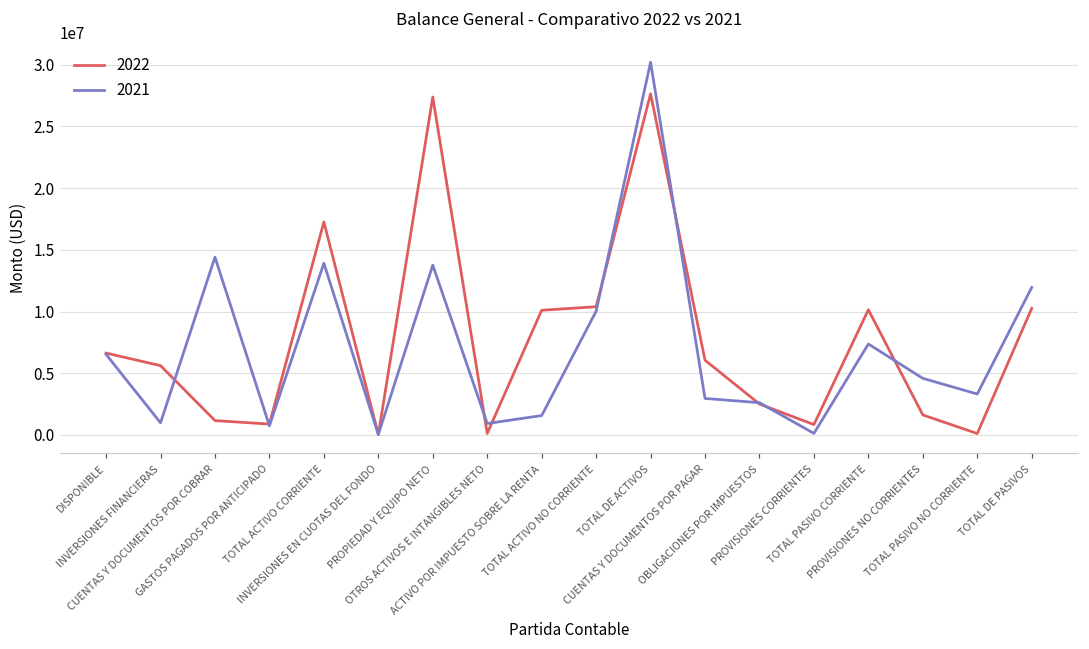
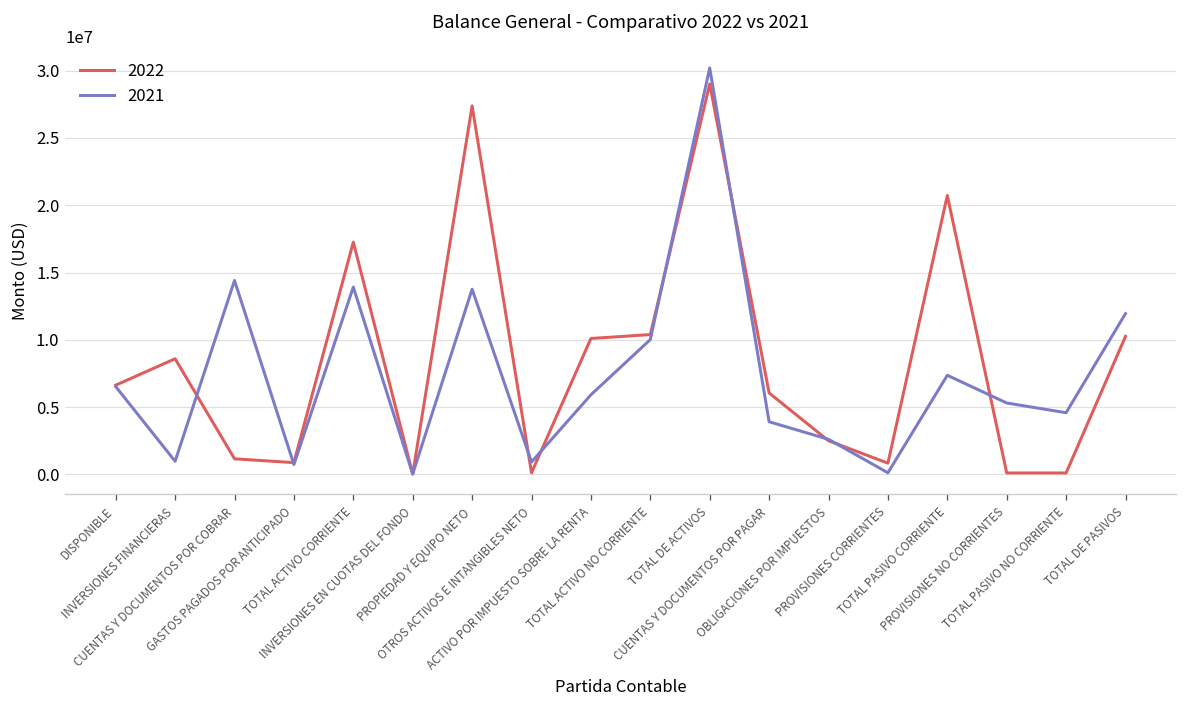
  {
    "2022": {
-     "INVERSIONES FINANCIERAS": 5600000,
+     "INVERSIONES FINANCIERAS": 8600000,
      "CUENTAS Y DOCUMENTOS POR COBRAR": 1200000,
      "TOTAL ACTIVO CORRIENTE": 17300000,
      "PROPIEDAD Y EQUIPO NETO": 27400000,
      "OTROS ACTIVOS E INTANGIBLES NETO": 100000,
      "ACTIVO POR IMPUESTO SOBRE LA RENTA": 10100000,
      "TOTAL ACTIVO NO CORRIENTE": 10400000,
-     "TOTAL DE ACTIVOS": 27700000,
+     "TOTAL DE ACTIVOS": 29000000,
      "CUENTAS Y DOCUMENTOS POR PAGAR": 6100000,
      "PROVISIONES CORRIENTES": 800000,
-     "TOTAL PASIVO CORRIENTE": 10100000,
-     "PROVISIONES NO CORRIENTES": 1600000,
+     "TOTAL PASIVO CORRIENTE": 20700000,
+     "PROVISIONES NO CORRIENTES": 100000,
      "TOTAL PASIVO NO CORRIENTE": 100000,
      "TOTAL DE PASIVOS": 10300000
    },
    "2021": {
      "INVERSIONES FINANCIERAS": 1000000,
      "CUENTAS Y DOCUMENTOS POR COBRAR": 14400000,
      "TOTAL ACTIVO CORRIENTE": 13900000,
      "PROPIEDAD Y EQUIPO NETO": 13800000,
      "OTROS ACTIVOS E INTANGIBLES NETO": 900000,
-     "ACTIVO POR IMPUESTO SOBRE LA RENTA": 1600000,
+     "ACTIVO POR IMPUESTO SOBRE LA RENTA": 5900000,
      "TOTAL ACTIVO NO CORRIENTE": 10000000,
      "TOTAL DE ACTIVOS": 30200000,
-     "CUENTAS Y DOCUMENTOS POR PAGAR": 3000000,
+     "CUENTAS Y DOCUMENTOS POR PAGAR": 3900000,
      "PROVISIONES CORRIENTES": 100000,
      "TOTAL PASIVO CORRIENTE": 7400000,
-     "PROVISIONES NO CORRIENTES": 4600000,
-     "TOTAL PASIVO NO CORRIENTE": 3300000,
+     "PROVISIONES NO CORRIENTES": 5300000,
+     "TOTAL PASIVO NO CORRIENTE": 4600000,
      "TOTAL DE PASIVOS": 12000000
    }
  }
